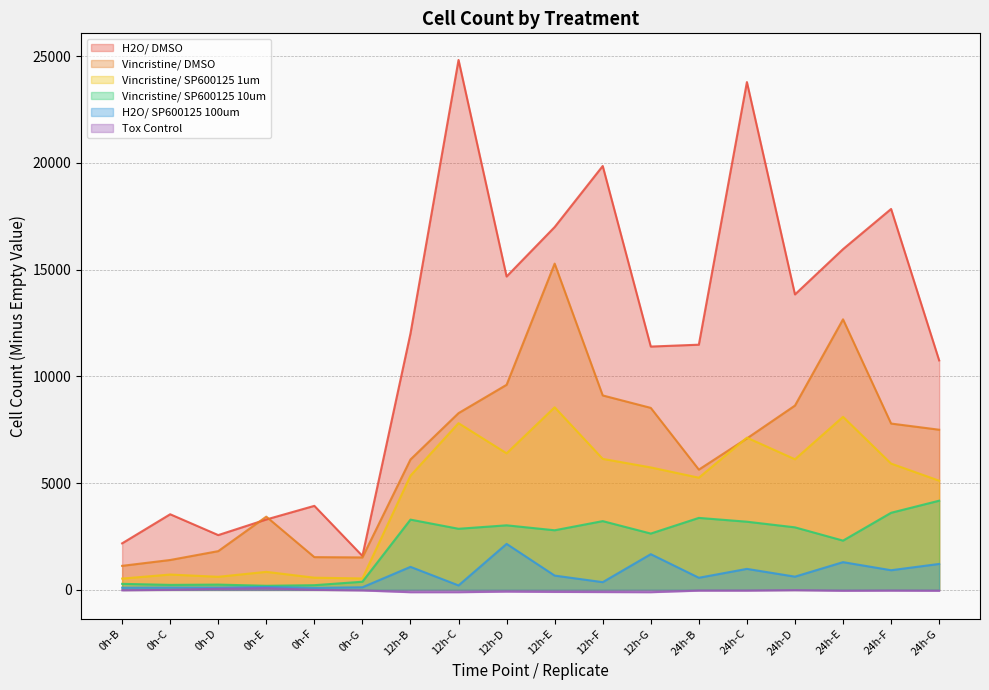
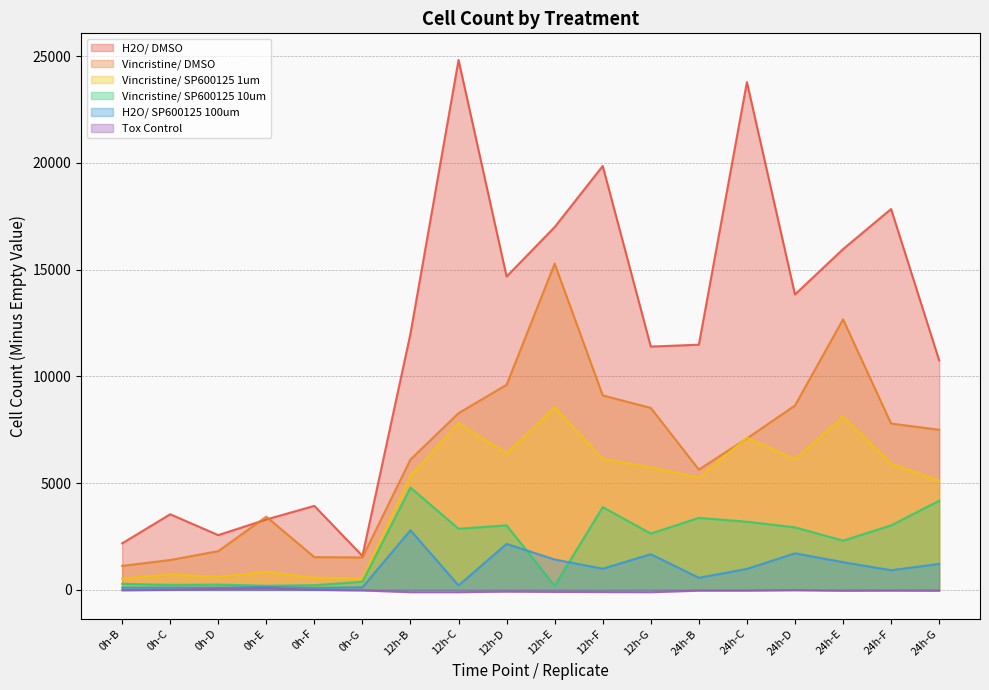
  {
    "Vincristine/ SP600125 10um": {
      "0h-B": 300,
      "0h-C": 200,
      "0h-D": 200,
      "0h-F": 200,
      "0h-G": 400,
-     "12h-B": 3300,
+     "12h-B": 4800,
      "12h-C": 2900,
      "12h-D": 3000,
-     "12h-E": 2800,
-     "12h-F": 3200,
+     "12h-E": 200,
+     "12h-F": 3900,
      "12h-G": 2600,
      "24h-B": 3400,
      "24h-C": 3200,
      "24h-D": 2900,
      "24h-E": 2300,
-     "24h-F": 3600,
+     "24h-F": 3000,
      "24h-G": 4200
    },
    "H2O/ SP600125 100um": {
      "0h-G": 100,
-     "12h-B": 1100,
+     "12h-B": 2800,
      "12h-C": 200,
      "12h-D": 2200,
-     "12h-E": 700,
-     "12h-F": 400,
+     "12h-E": 1400,
+     "12h-F": 1000,
      "12h-G": 1700,
      "24h-B": 600,
      "24h-C": 1000,
-     "24h-D": 600,
+     "24h-D": 1700,
      "24h-E": 1300,
      "24h-F": 900,
      "24h-G": 1200
    }
  }
